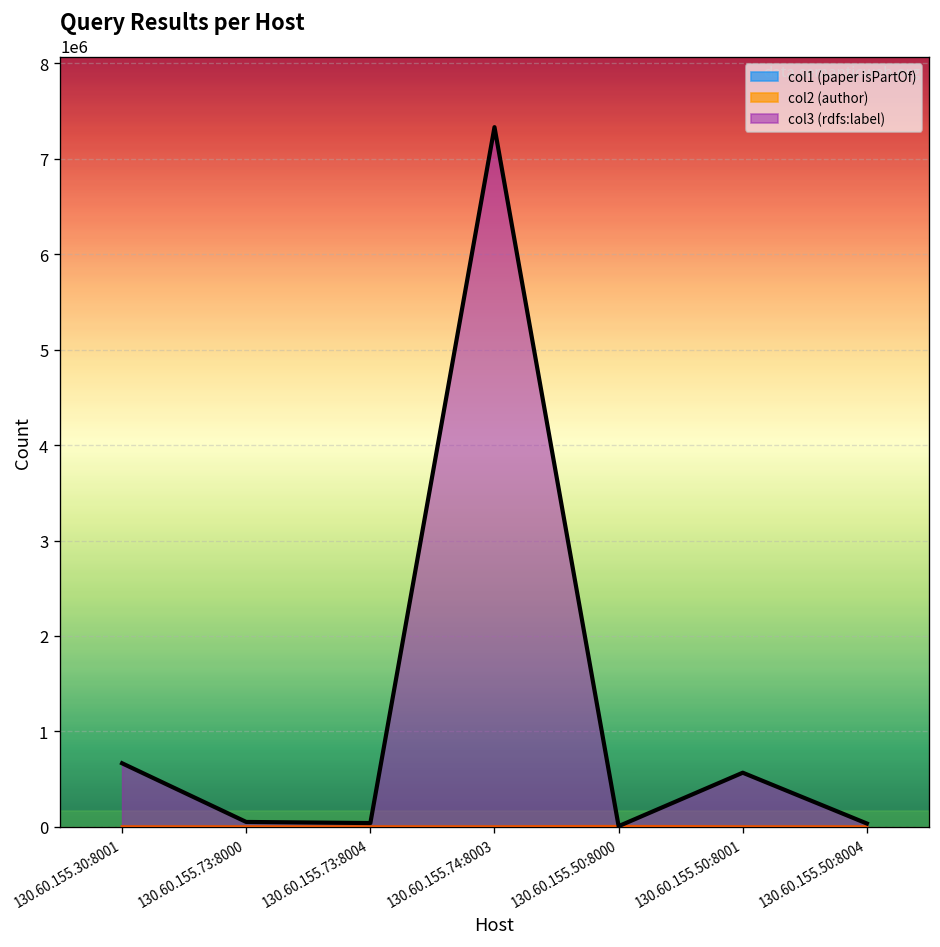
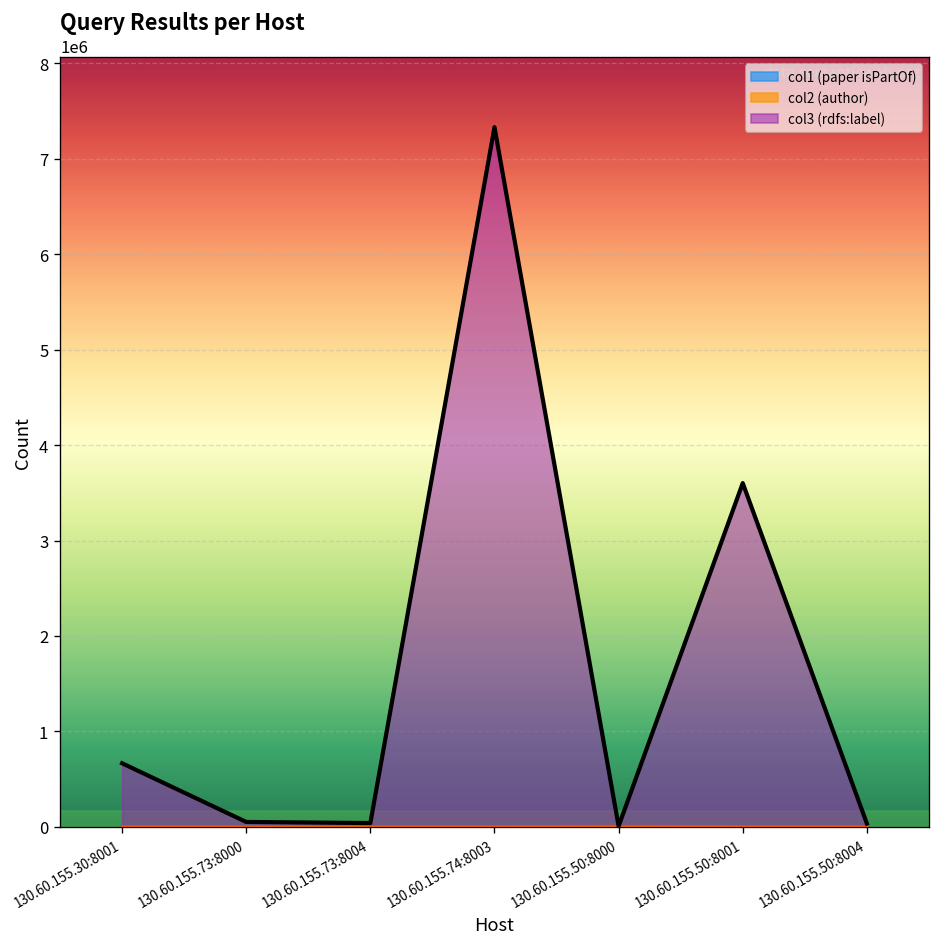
  {
    "col3 (rdfs:label)": {
      "130.60.155.30:8001": 700000,
      "130.60.155.74:8003": 7300000,
-     "130.60.155.50:8001": 600000
+     "130.60.155.50:8001": 3600000
    }
  }
